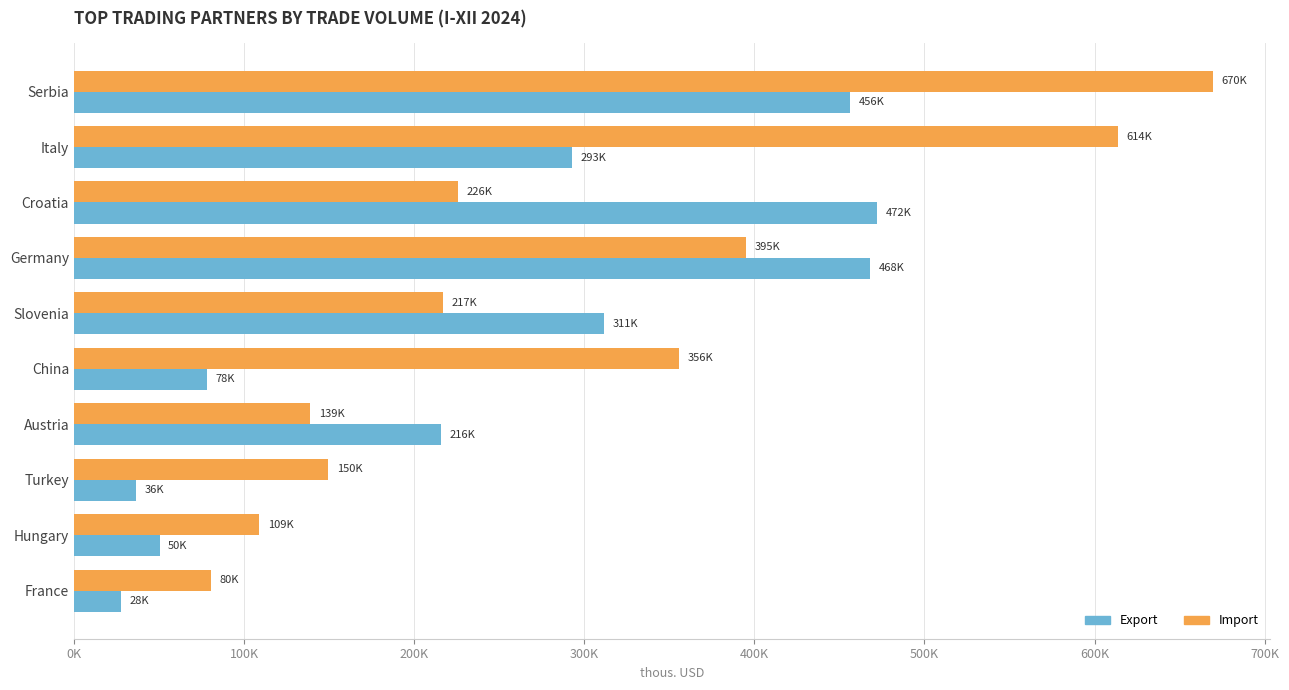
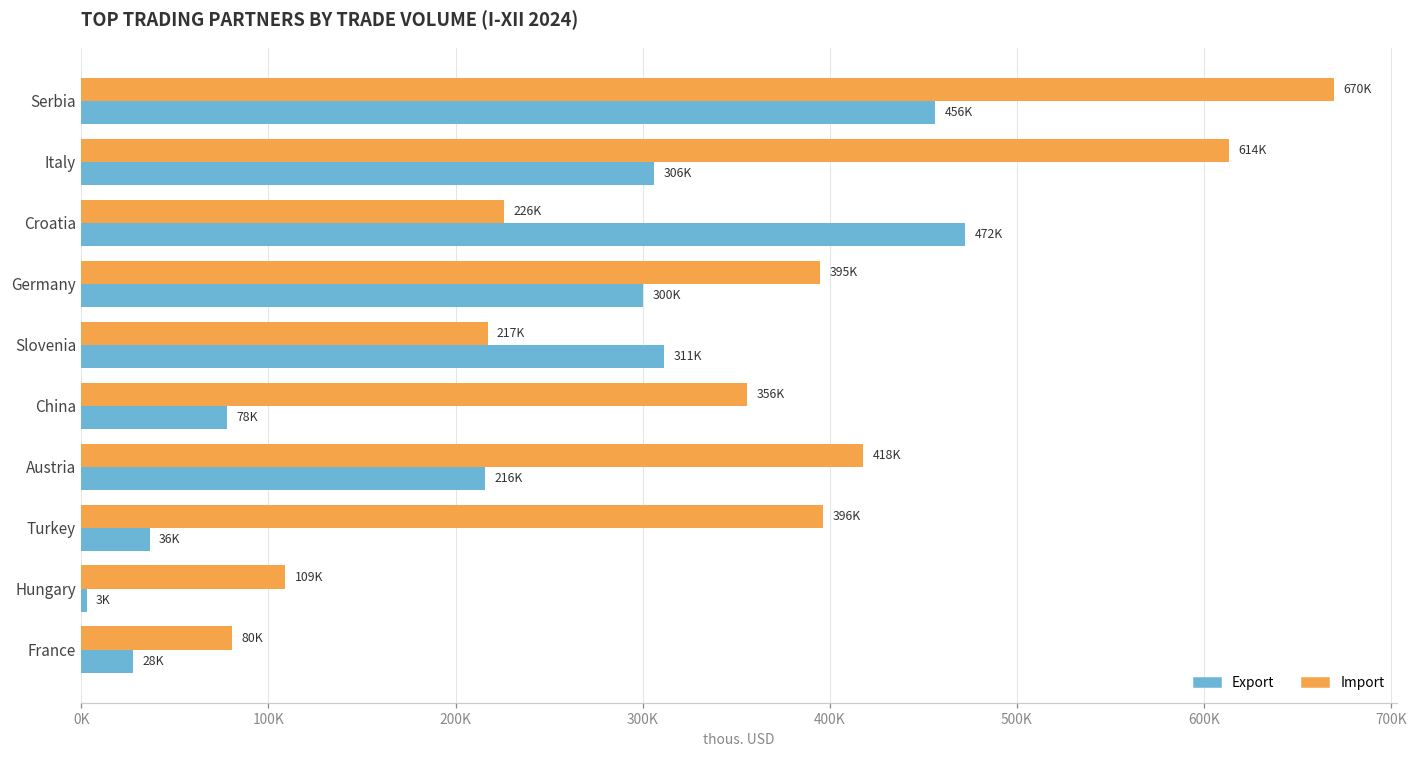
  {
    "Export": {
      "Serbia": "456K",
-     "Italy": "293K",
+     "Italy": "306K",
      "Croatia": "472K",
-     "Germany": "468K",
+     "Germany": "300K",
      "Slovenia": "311K",
      "China": "78K",
      "Austria": "216K",
      "Turkey": "36K",
-     "Hungary": "50K",
+     "Hungary": "3K",
      "France": "28K"
    },
    "Import": {
      "Serbia": "670K",
      "Italy": "614K",
      "Croatia": "226K",
      "Germany": "395K",
      "Slovenia": "217K",
      "China": "356K",
-     "Austria": "139K",
-     "Turkey": "150K",
+     "Austria": "418K",
+     "Turkey": "396K",
      "Hungary": "109K",
      "France": "80K"
    }
  }
